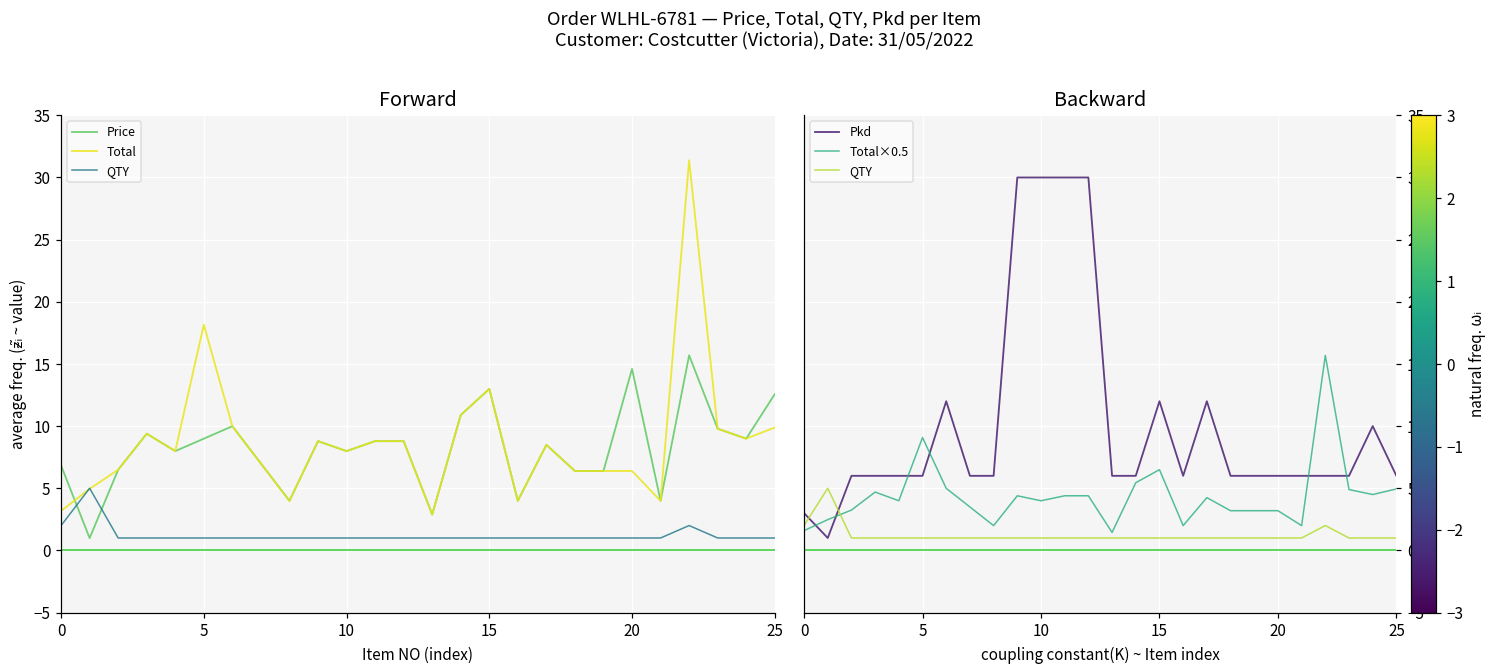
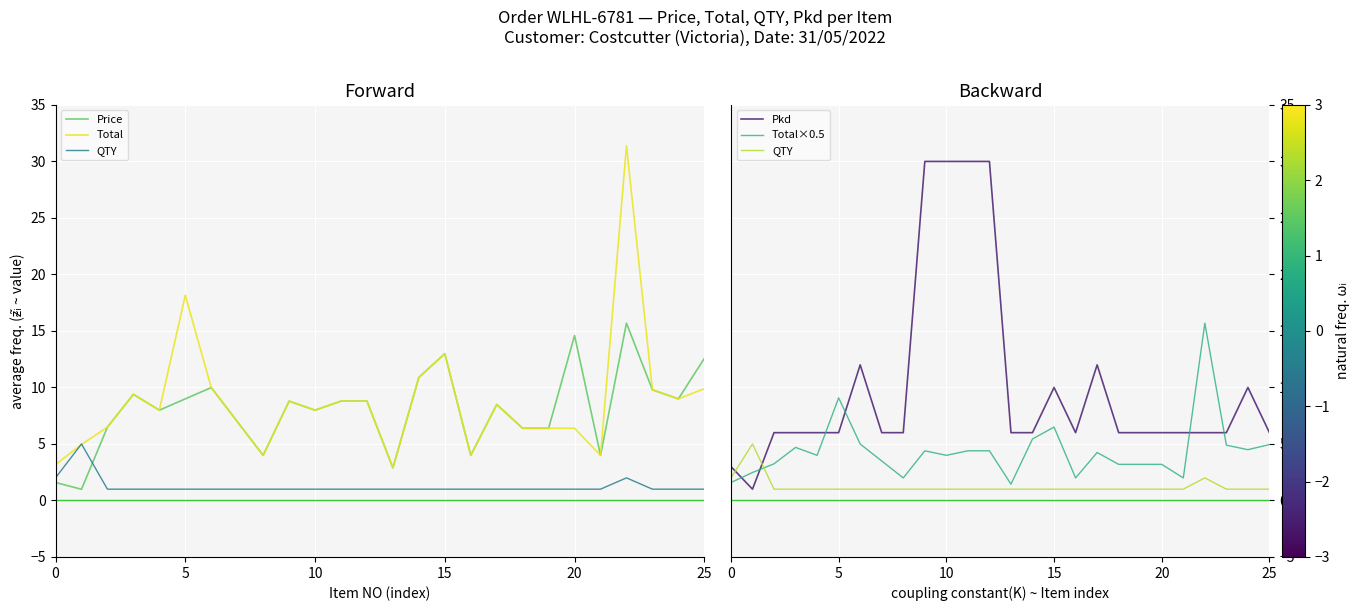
  {
    "Forward": {
      "Price": {
-       "0": 6.8,
+       "0": 1.6,
        "5": 9.0,
        "20": 14.6,
        "25": 12.6
      },
      "Total": {
        "0": 3.2,
        "5": 18.2,
        "20": 6.4,
        "25": 9.9
      }
    },
    "Backward": {
      "Pkd": {
        "0": 3,
        "5": 6,
        "10": 30,
-       "15": 12,
+       "15": 10,
        "20": 6,
        "25": 6
      },
      "Total×0.5": {
        "0": 1.6,
        "5": 9,
        "10": 4,
        "15": 6.5,
        "20": 3,
        "25": 5
      },
      "QTY": {
        "0": 2,
        "5": 1,
        "10": 1,
        "15": 1,
        "20": 1,
        "25": 1
      }
    }
  }
